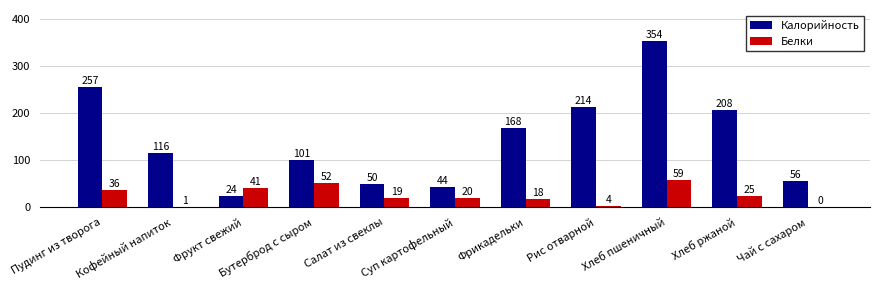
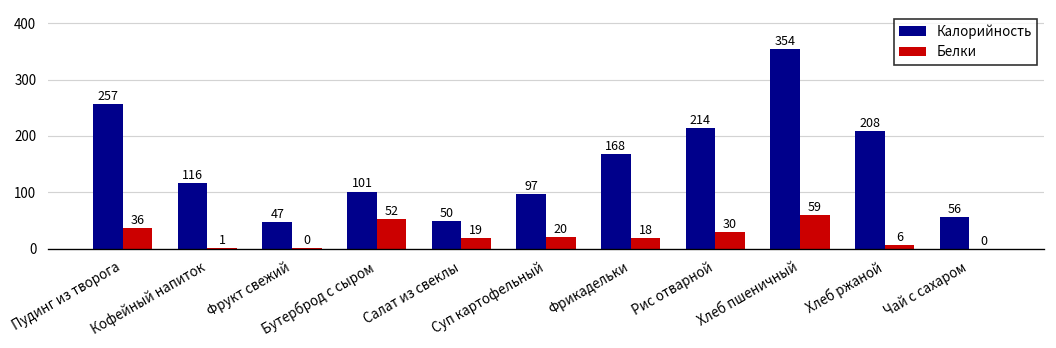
  {
    "Калорийность": {
      "Пудинг из творога": 257,
      "Кофейный напиток": 116,
-     "Фрукт свежий": 24,
+     "Фрукт свежий": 47,
      "Бутерброд с сыром": 101,
      "Салат из свеклы": 50,
-     "Суп картофельный": 44,
+     "Суп картофельный": 97,
      "Фрикадельки": 168,
      "Рис отварной": 214,
      "Хлеб пшеничный": 354,
      "Хлеб ржаной": 208,
      "Чай с сахаром": 56
    },
    "Белки": {
      "Пудинг из творога": 36,
      "Кофейный напиток": 1,
-     "Фрукт свежий": 41,
+     "Фрукт свежий": 0,
      "Бутерброд с сыром": 52,
      "Салат из свеклы": 19,
      "Суп картофельный": 20,
      "Фрикадельки": 18,
-     "Рис отварной": 4,
+     "Рис отварной": 30,
      "Хлеб пшеничный": 59,
-     "Хлеб ржаной": 25,
+     "Хлеб ржаной": 6,
      "Чай с сахаром": 0
    }
  }
